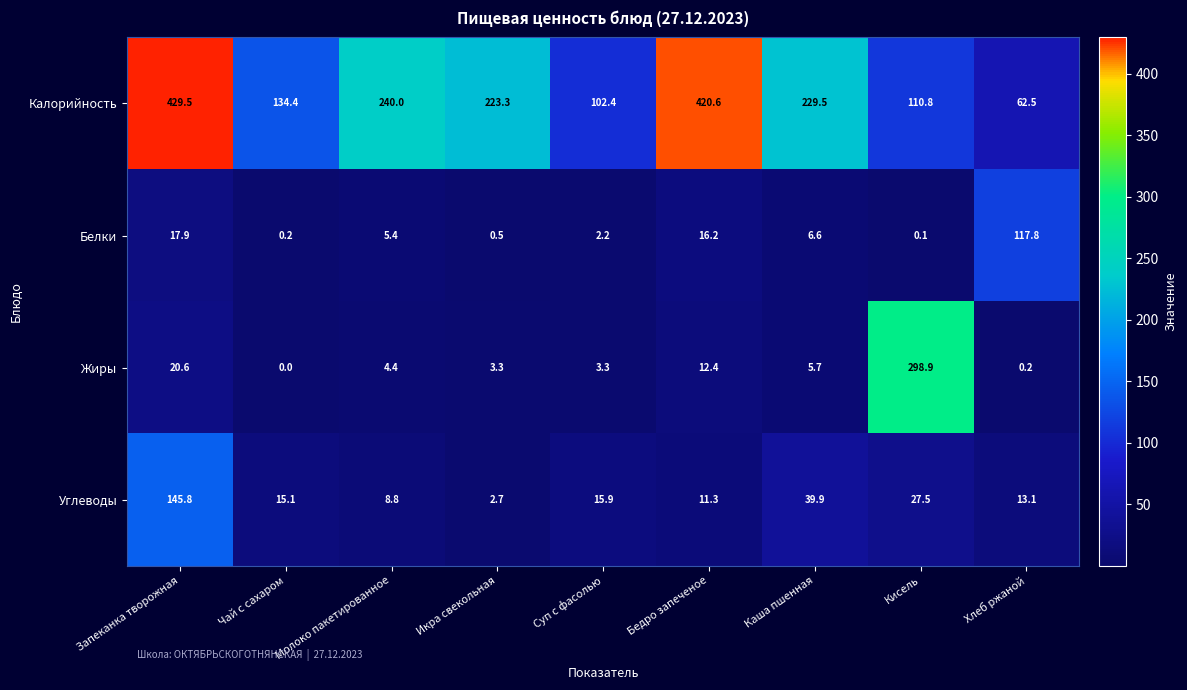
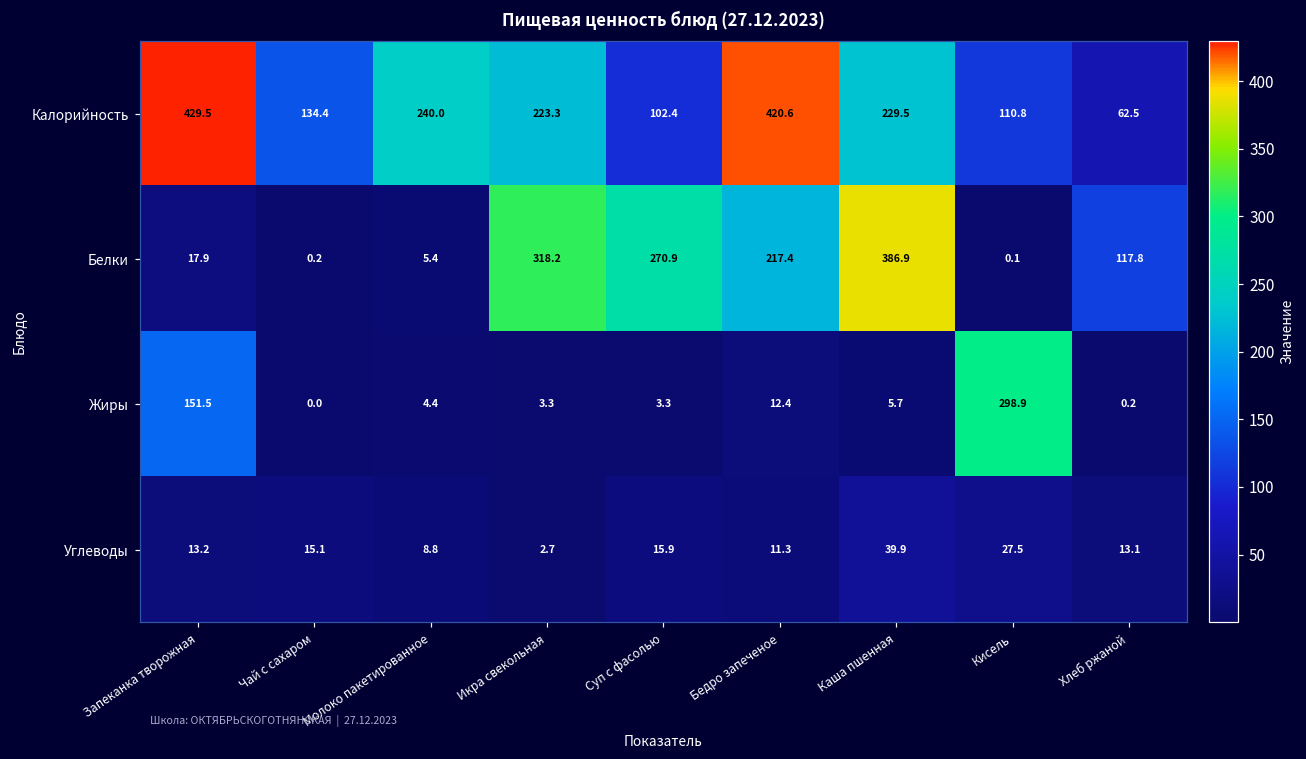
  {
    "Калорийность": {
      "Запеканка творожная": 429.5,
      "Чай с сахаром": 134.4,
      "Молоко пакетированное": 240.0,
      "Икра свекольная": 223.3,
      "Суп с фасолью": 102.4,
      "Бедро запеченое": 420.6,
      "Каша пшенная": 229.5,
      "Кисель": 110.8,
      "Хлеб ржаной": 62.5
    },
    "Белки": {
      "Запеканка творожная": 17.9,
      "Чай с сахаром": 0.2,
      "Молоко пакетированное": 5.4,
-     "Икра свекольная": 0.5,
-     "Суп с фасолью": 2.2,
-     "Бедро запеченое": 16.2,
-     "Каша пшенная": 6.6,
+     "Икра свекольная": 318.2,
+     "Суп с фасолью": 270.9,
+     "Бедро запеченое": 217.4,
+     "Каша пшенная": 386.9,
      "Кисель": 0.1,
      "Хлеб ржаной": 117.8
    },
    "Жиры": {
-     "Запеканка творожная": 20.6,
+     "Запеканка творожная": 151.5,
      "Чай с сахаром": 0.0,
      "Молоко пакетированное": 4.4,
      "Икра свекольная": 3.3,
      "Суп с фасолью": 3.3,
      "Бедро запеченое": 12.4,
      "Каша пшенная": 5.7,
      "Кисель": 298.9,
      "Хлеб ржаной": 0.2
    },
    "Углеводы": {
-     "Запеканка творожная": 145.8,
+     "Запеканка творожная": 13.2,
      "Чай с сахаром": 15.1,
      "Молоко пакетированное": 8.8,
      "Икра свекольная": 2.7,
      "Суп с фасолью": 15.9,
      "Бедро запеченое": 11.3,
      "Каша пшенная": 39.9,
      "Кисель": 27.5,
      "Хлеб ржаной": 13.1
    }
  }
